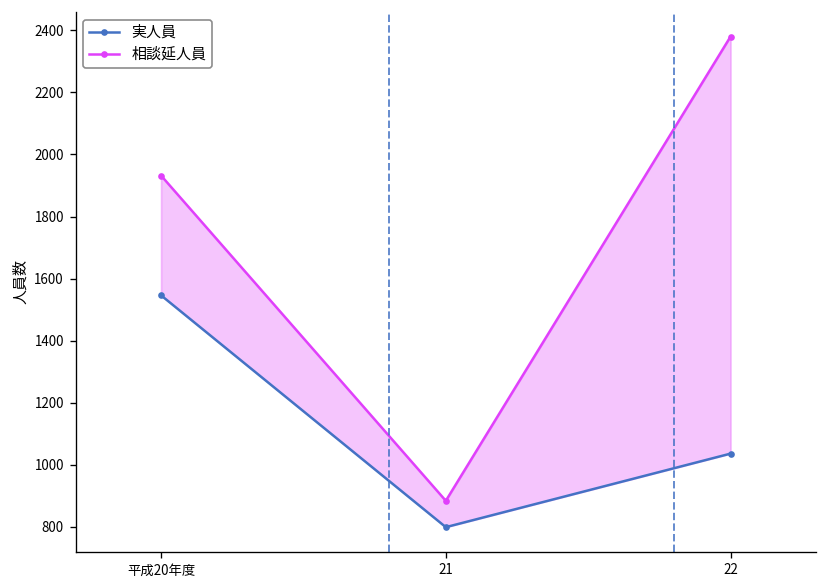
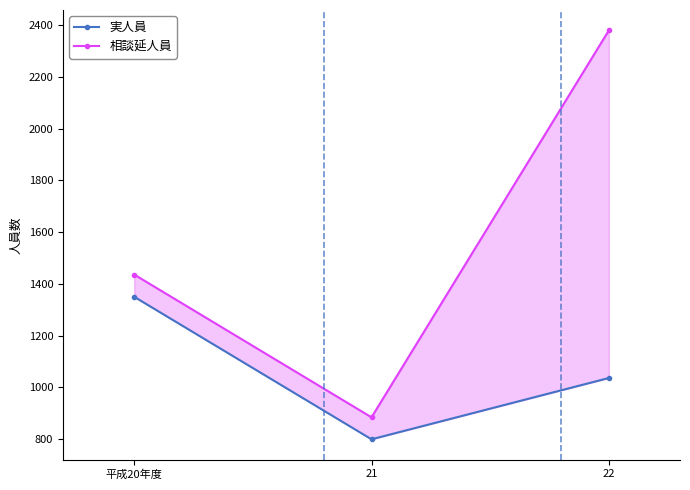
  {
    "実人員": {
-     "平成20年度": 1550,
+     "平成20年度": 1350,
      "21": 800,
      "22": 1040
    },
    "相談延人員": {
-     "平成20年度": 1930,
+     "平成20年度": 1440,
      "21": 880,
      "22": 2380
    }
  }
